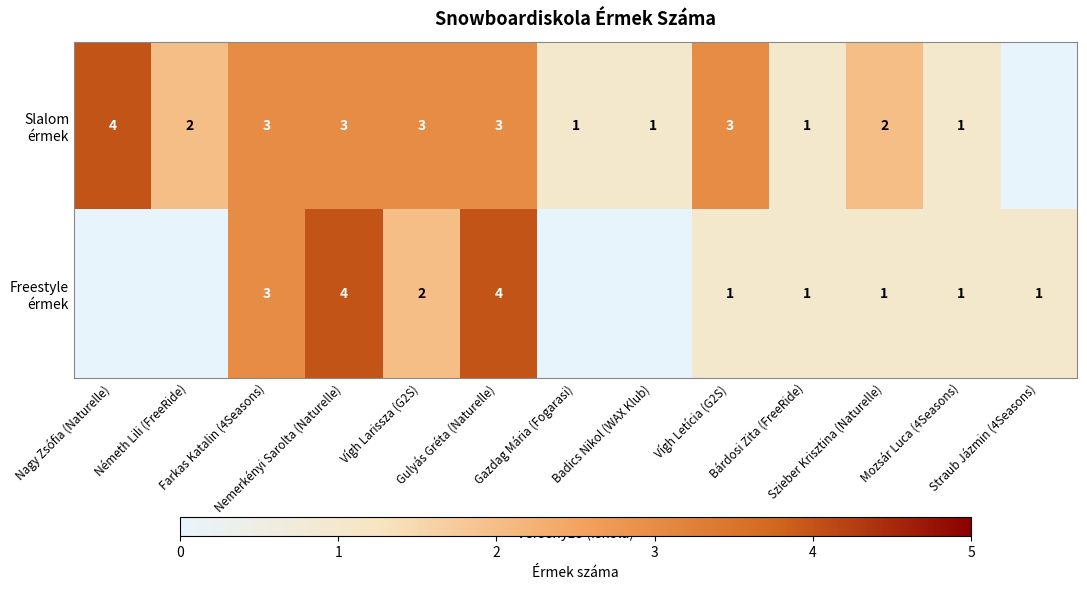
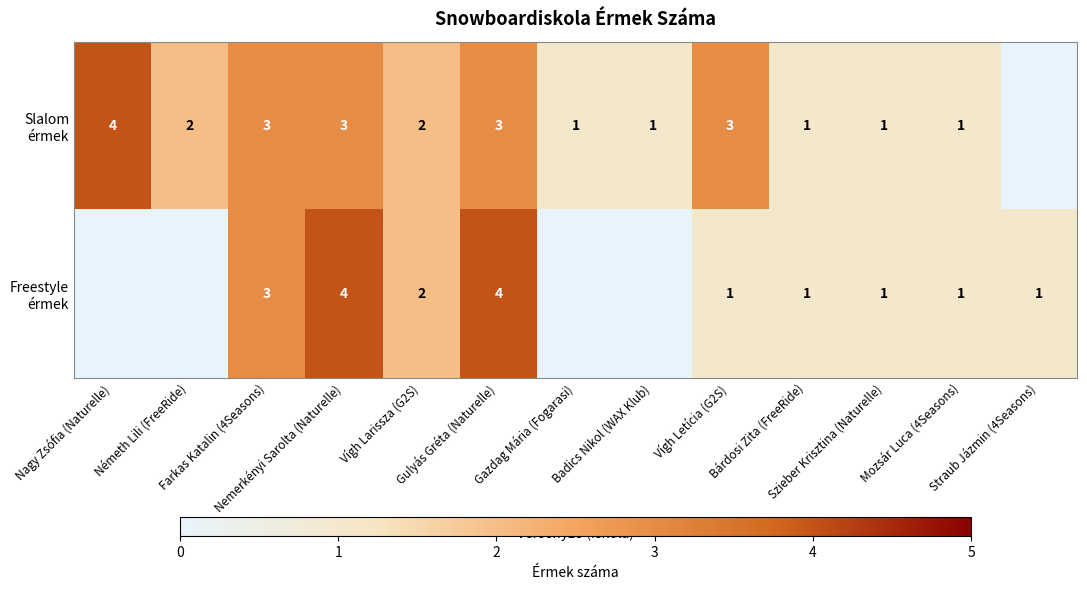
  {
    "Slalom érmek": {
      "Nagy Zsófia (Naturelle)": 4,
      "Németh Lili (FreeRide)": 2,
      "Farkas Katalin (4Seasons)": 3,
      "Nemerkényi Sarolta (Naturelle)": 3,
-     "Vígh Larissza (G2S)": 3,
+     "Vígh Larissza (G2S)": 2,
      "Gulyás Gréta (Naturelle)": 3,
      "Gazdag Mária (Fogarasi)": 1,
      "Badics Nikol (WAX Klub)": 1,
      "Vígh Letícia (G2S)": 3,
      "Bárdosi Zita (FreeRide)": 1,
-     "Szieber Krisztina (Naturelle)": 2,
+     "Szieber Krisztina (Naturelle)": 1,
      "Mozsár Luca (4Seasons)": 1
    },
    "Freestyle érmek": {
      "Farkas Katalin (4Seasons)": 3,
      "Nemerkényi Sarolta (Naturelle)": 4,
      "Vígh Larissza (G2S)": 2,
      "Gulyás Gréta (Naturelle)": 4,
      "Vígh Letícia (G2S)": 1,
      "Bárdosi Zita (FreeRide)": 1,
      "Szieber Krisztina (Naturelle)": 1,
      "Mozsár Luca (4Seasons)": 1,
      "Straub Jázmin (4Seasons)": 1
    }
  }
